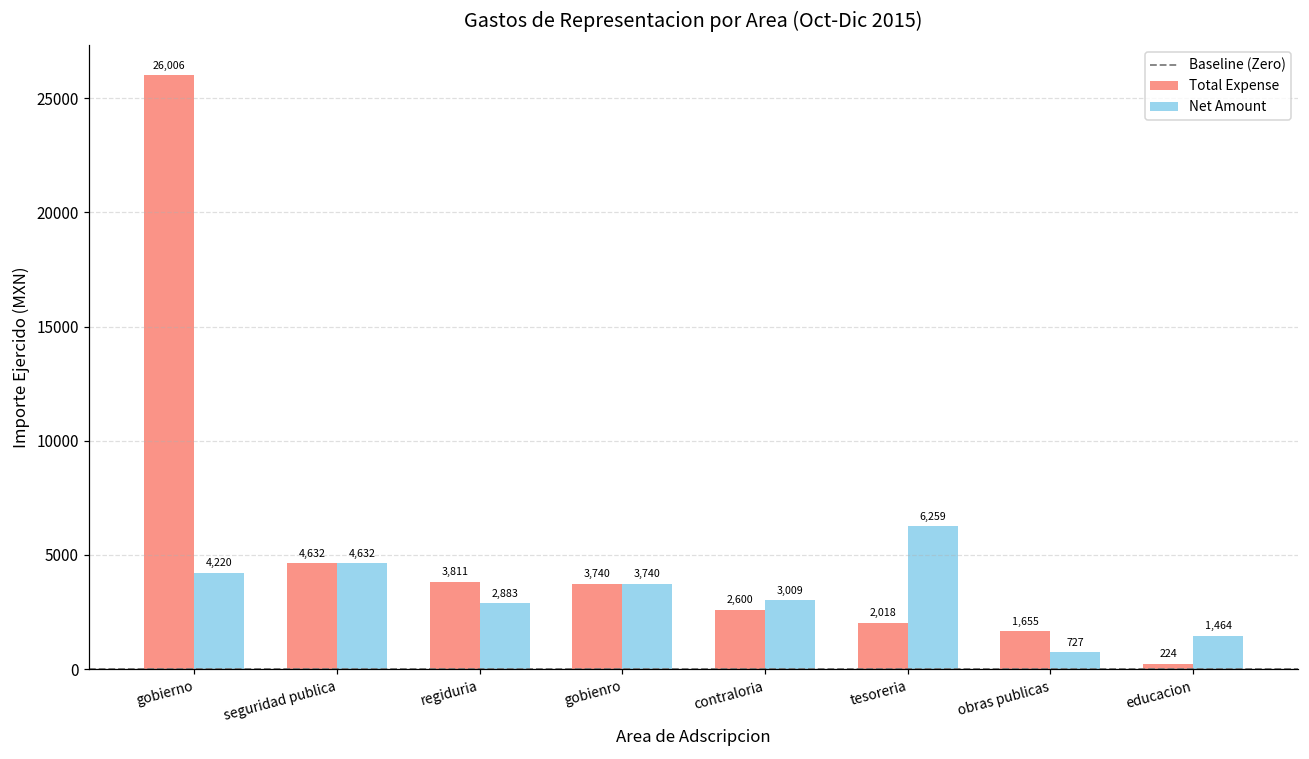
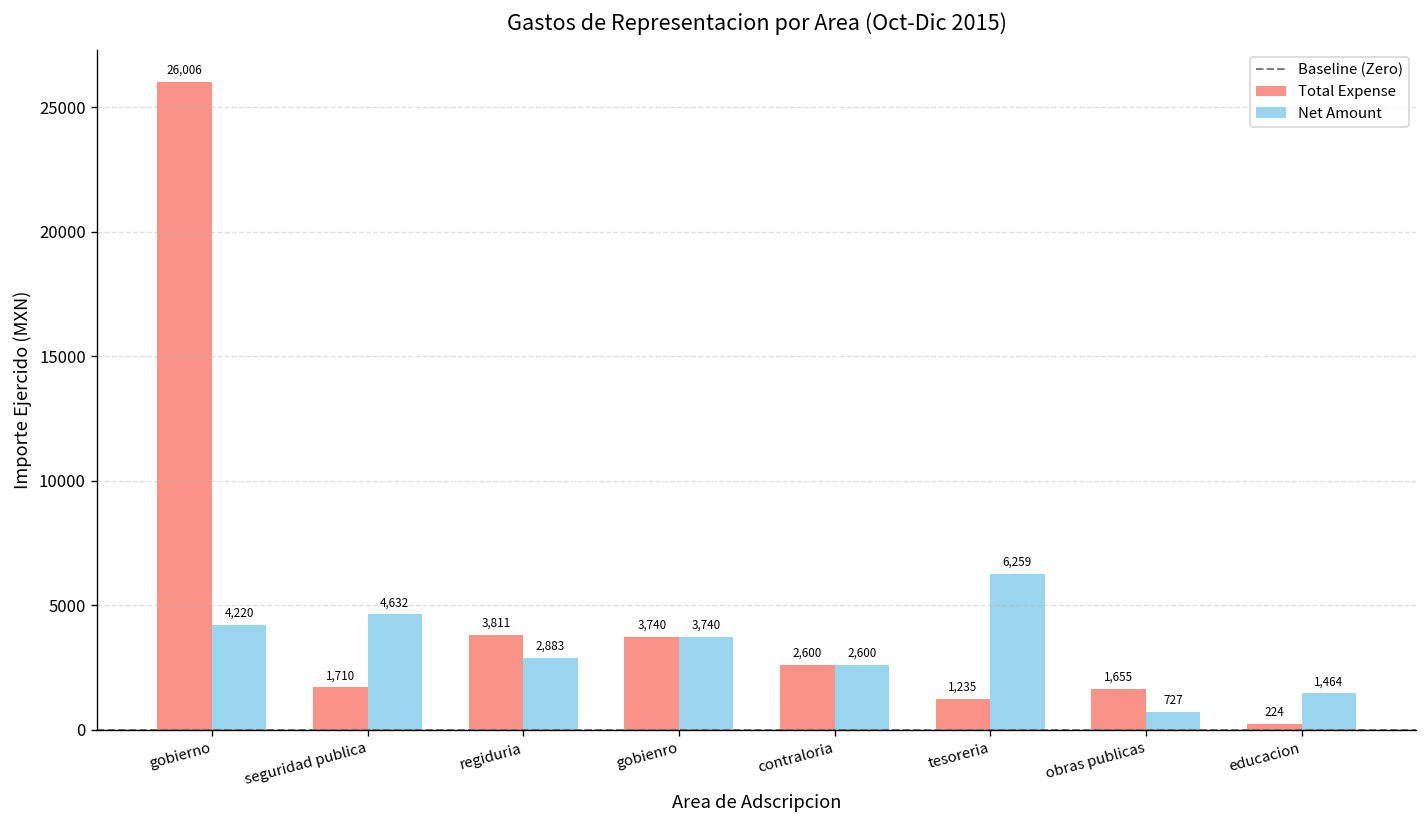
  {
    "Total Expense": {
      "gobierno": "26,006",
-     "seguridad publica": "4,632",
+     "seguridad publica": "1,710",
      "regiduria": "3,811",
      "gobienro": "3,740",
      "contraloria": "2,600",
-     "tesoreria": "2,018",
+     "tesoreria": "1,235",
      "obras publicas": "1,655",
      "educacion": "224"
    },
    "Net Amount": {
      "gobierno": "4,220",
      "seguridad publica": "4,632",
      "regiduria": "2,883",
      "gobienro": "3,740",
-     "contraloria": "3,009",
+     "contraloria": "2,600",
      "tesoreria": "6,259",
      "obras publicas": "727",
      "educacion": "1,464"
    }
  }
